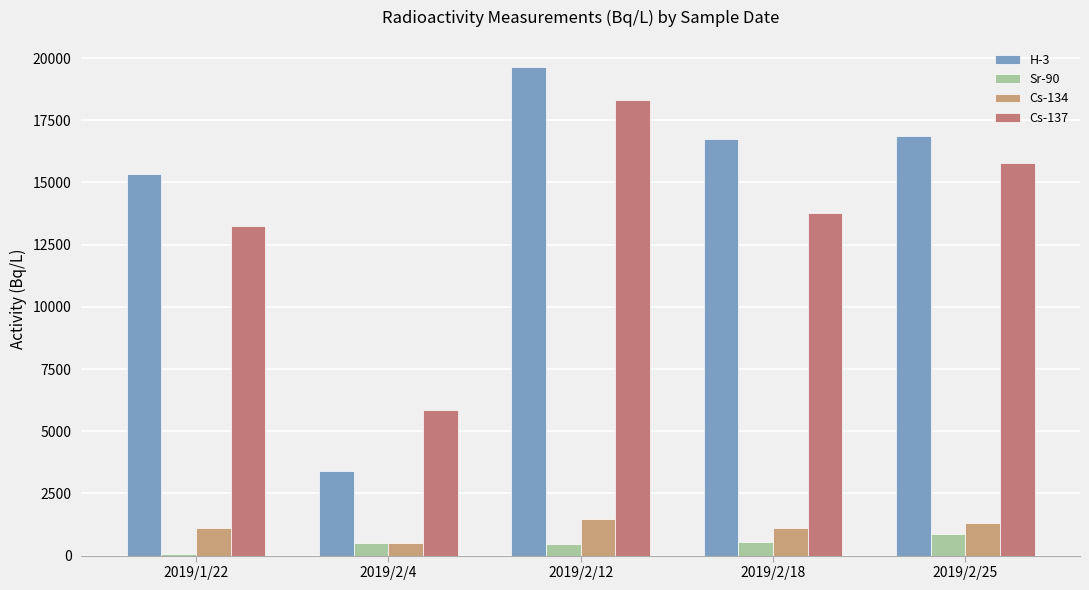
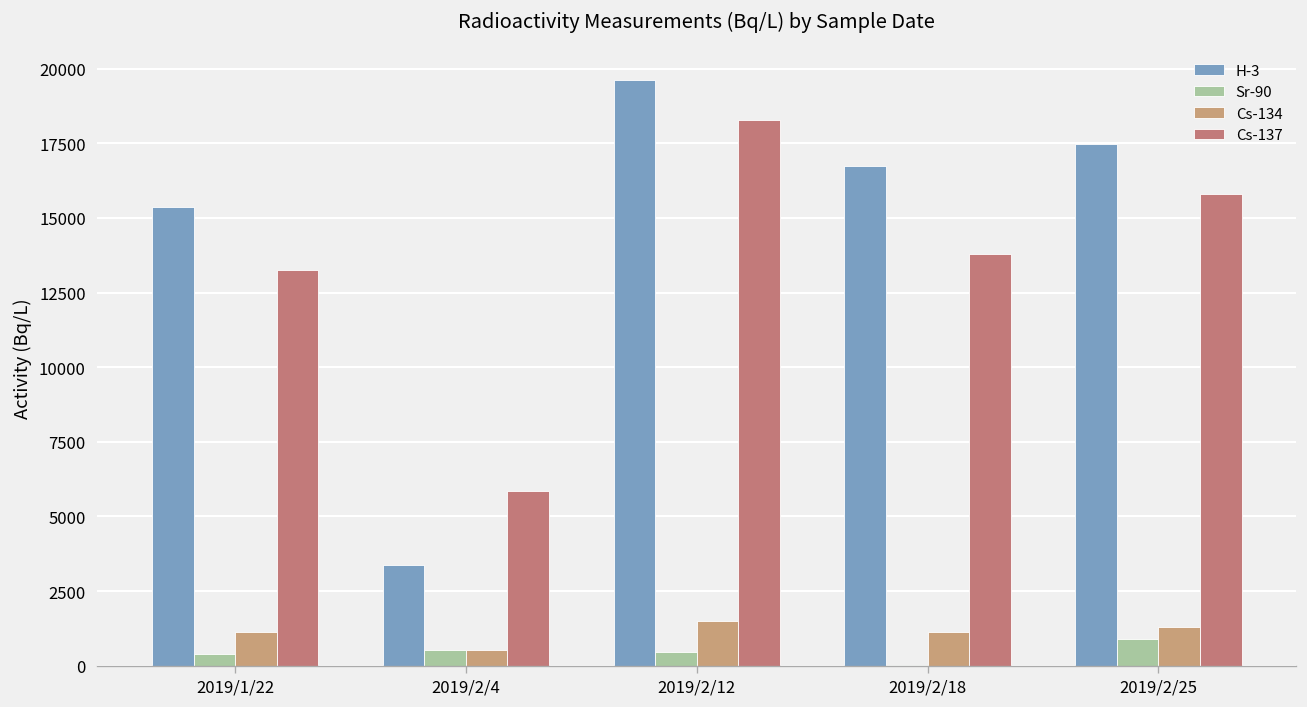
  {
    "H-3": {
      "2019/1/22": 15400,
      "2019/2/4": 3400,
      "2019/2/12": 19600,
      "2019/2/18": 16700,
-     "2019/2/25": 16900
+     "2019/2/25": 17500
    },
    "Sr-90": {
-     "2019/1/22": 100,
+     "2019/1/22": 400,
      "2019/2/4": 500,
      "2019/2/12": 500,
-     "2019/2/18": 500,
+     "2019/2/18": 0,
      "2019/2/25": 900
    }
  }
